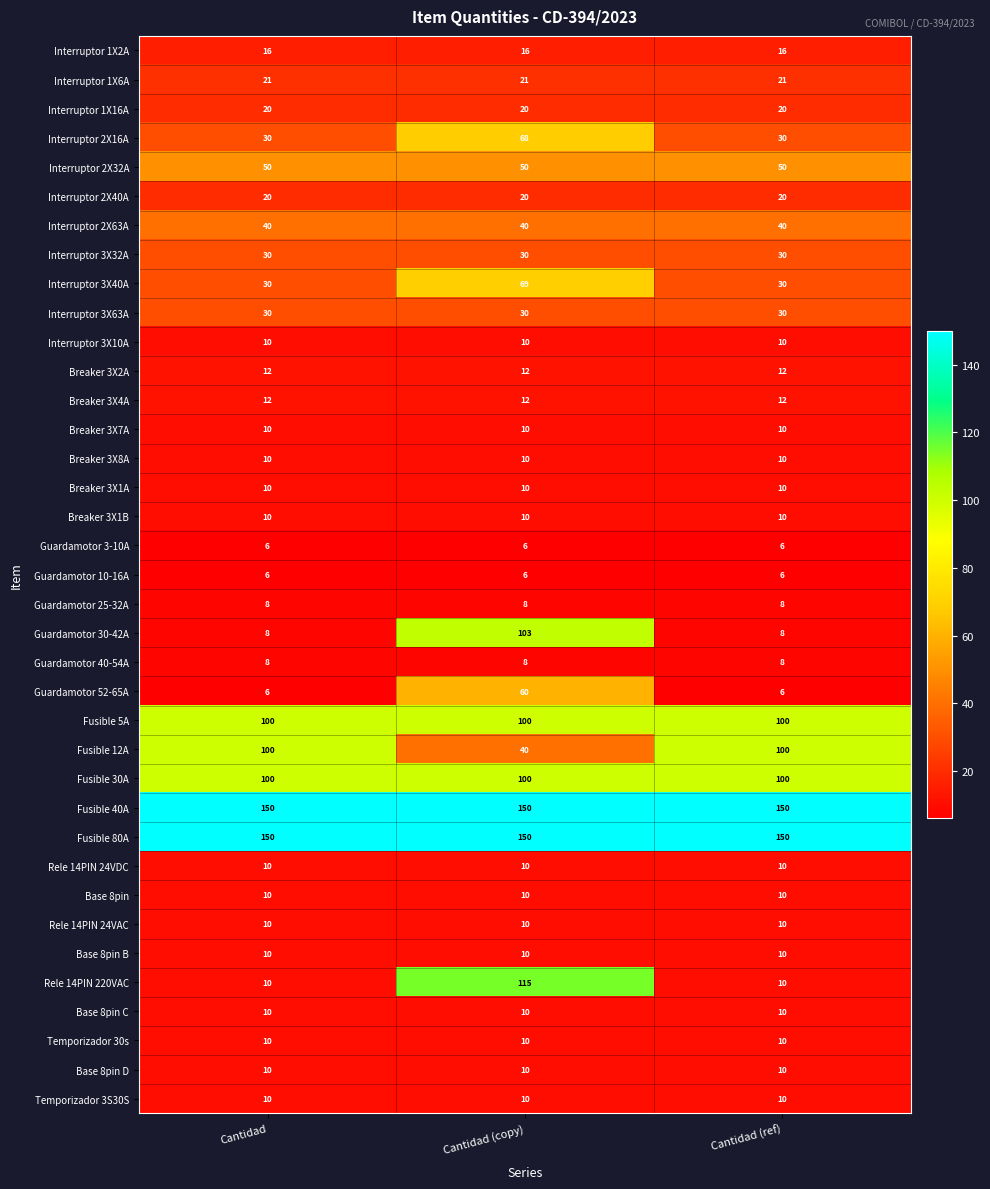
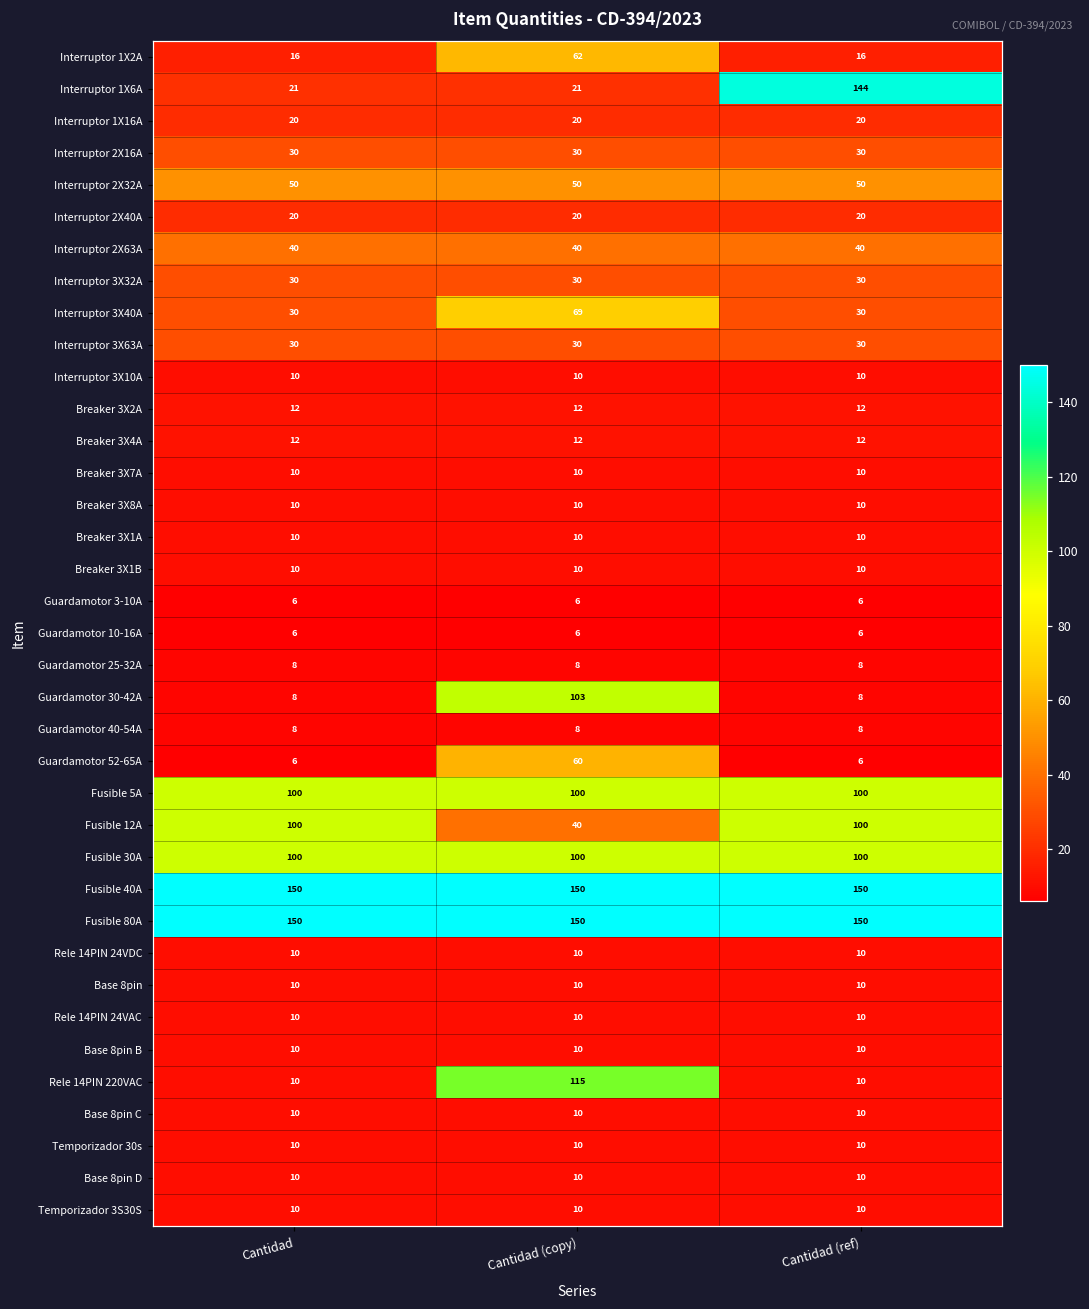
  {
    "Interruptor 1X2A": {
      "Cantidad": 16,
-     "Cantidad (copy)": 16,
+     "Cantidad (copy)": 62,
      "Cantidad (ref)": 16
    },
    "Interruptor 1X6A": {
      "Cantidad": 21,
      "Cantidad (copy)": 21,
-     "Cantidad (ref)": 21
+     "Cantidad (ref)": 144
    },
    "Interruptor 1X16A": {
      "Cantidad": 20,
      "Cantidad (copy)": 20,
      "Cantidad (ref)": 20
    },
    "Interruptor 2X16A": {
      "Cantidad": 30,
-     "Cantidad (copy)": 68,
+     "Cantidad (copy)": 30,
      "Cantidad (ref)": 30
    },
    "Interruptor 2X32A": {
      "Cantidad": 50,
      "Cantidad (copy)": 50,
      "Cantidad (ref)": 50
    },
    "Interruptor 2X40A": {
      "Cantidad": 20,
      "Cantidad (copy)": 20,
      "Cantidad (ref)": 20
    },
    "Interruptor 2X63A": {
      "Cantidad": 40,
      "Cantidad (copy)": 40,
      "Cantidad (ref)": 40
    },
    "Interruptor 3X32A": {
      "Cantidad": 30,
      "Cantidad (copy)": 30,
      "Cantidad (ref)": 30
    },
    "Interruptor 3X40A": {
      "Cantidad": 30,
      "Cantidad (copy)": 69,
      "Cantidad (ref)": 30
    },
    "Interruptor 3X63A": {
      "Cantidad": 30,
      "Cantidad (copy)": 30,
      "Cantidad (ref)": 30
    },
    "Interruptor 3X10A": {
      "Cantidad": 10,
      "Cantidad (copy)": 10,
      "Cantidad (ref)": 10
    },
    "Breaker 3X2A": {
      "Cantidad": 12,
      "Cantidad (copy)": 12,
      "Cantidad (ref)": 12
    },
    "Breaker 3X4A": {
      "Cantidad": 12,
      "Cantidad (copy)": 12,
      "Cantidad (ref)": 12
    },
    "Breaker 3X7A": {
      "Cantidad": 10,
      "Cantidad (copy)": 10,
      "Cantidad (ref)": 10
    },
    "Breaker 3X8A": {
      "Cantidad": 10,
      "Cantidad (copy)": 10,
      "Cantidad (ref)": 10
    },
    "Breaker 3X1A": {
      "Cantidad": 10,
      "Cantidad (copy)": 10,
      "Cantidad (ref)": 10
    },
    "Breaker 3X1B": {
      "Cantidad": 10,
      "Cantidad (copy)": 10,
      "Cantidad (ref)": 10
    },
    "Guardamotor 3-10A": {
      "Cantidad": 6,
      "Cantidad (copy)": 6,
      "Cantidad (ref)": 6
    },
    "Guardamotor 10-16A": {
      "Cantidad": 6,
      "Cantidad (copy)": 6,
      "Cantidad (ref)": 6
    },
    "Guardamotor 25-32A": {
      "Cantidad": 8,
      "Cantidad (copy)": 8,
      "Cantidad (ref)": 8
    },
    "Guardamotor 30-42A": {
      "Cantidad": 8,
      "Cantidad (copy)": 103,
      "Cantidad (ref)": 8
    },
    "Guardamotor 40-54A": {
      "Cantidad": 8,
      "Cantidad (copy)": 8,
      "Cantidad (ref)": 8
    },
    "Guardamotor 52-65A": {
      "Cantidad": 6,
      "Cantidad (copy)": 60,
      "Cantidad (ref)": 6
    },
    "Fusible 5A": {
      "Cantidad": 100,
      "Cantidad (copy)": 100,
      "Cantidad (ref)": 100
    },
    "Fusible 12A": {
      "Cantidad": 100,
      "Cantidad (copy)": 40,
      "Cantidad (ref)": 100
    },
    "Fusible 30A": {
      "Cantidad": 100,
      "Cantidad (copy)": 100,
      "Cantidad (ref)": 100
    },
    "Fusible 40A": {
      "Cantidad": 150,
      "Cantidad (copy)": 150,
      "Cantidad (ref)": 150
    },
    "Fusible 80A": {
      "Cantidad": 150,
      "Cantidad (copy)": 150,
      "Cantidad (ref)": 150
    },
    "Rele 14PIN 24VDC": {
      "Cantidad": 10,
      "Cantidad (copy)": 10,
      "Cantidad (ref)": 10
    },
    "Base 8pin": {
      "Cantidad": 10,
      "Cantidad (copy)": 10,
      "Cantidad (ref)": 10
    },
    "Rele 14PIN 24VAC": {
      "Cantidad": 10,
      "Cantidad (copy)": 10,
      "Cantidad (ref)": 10
    },
    "Base 8pin B": {
      "Cantidad": 10,
      "Cantidad (copy)": 10,
      "Cantidad (ref)": 10
    },
    "Rele 14PIN 220VAC": {
      "Cantidad": 10,
      "Cantidad (copy)": 115,
      "Cantidad (ref)": 10
    },
    "Base 8pin C": {
      "Cantidad": 10,
      "Cantidad (copy)": 10,
      "Cantidad (ref)": 10
    },
    "Temporizador 30s": {
      "Cantidad": 10,
      "Cantidad (copy)": 10,
      "Cantidad (ref)": 10
    },
    "Base 8pin D": {
      "Cantidad": 10,
      "Cantidad (copy)": 10,
      "Cantidad (ref)": 10
    },
    "Temporizador 3S30S": {
      "Cantidad": 10,
      "Cantidad (copy)": 10,
      "Cantidad (ref)": 10
    }
  }
